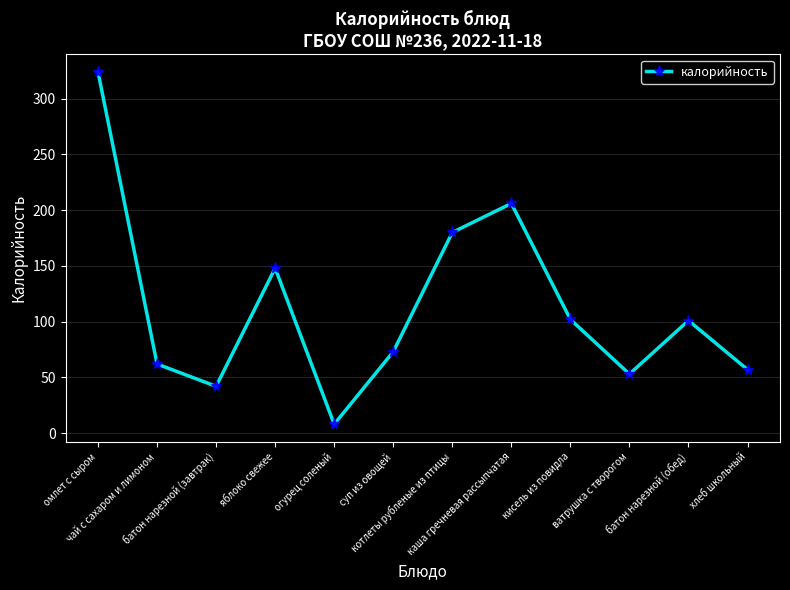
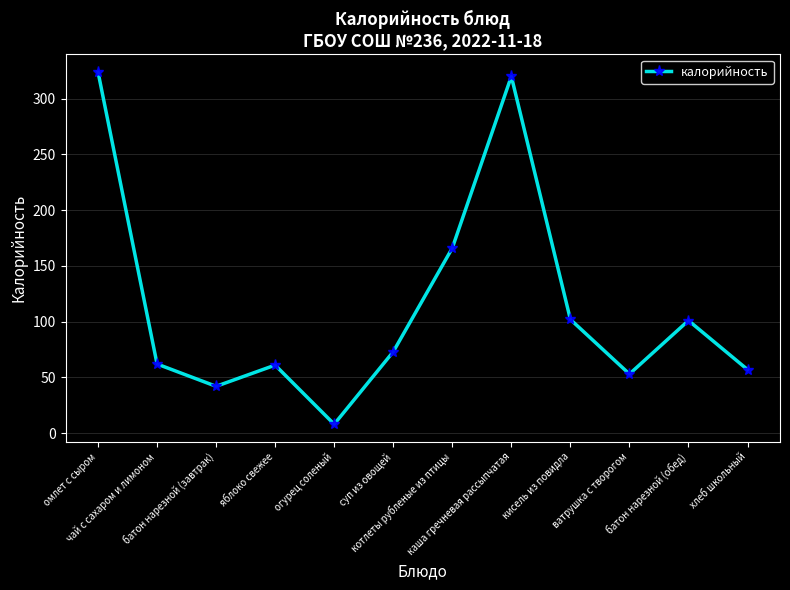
  {
    "омлет с сыром": 324,
    "чай с сахаром и лимоном": 62,
    "батон нарезной (завтрак)": 42,
-   "яблоко свежее": 148,
+   "яблоко свежее": 61,
    "огурец соленый": 8,
    "суп из овощей": 73,
-   "котлеты рубленые из птицы": 180,
-   "каша гречневая рассыпчатая": 206,
+   "котлеты рубленые из птицы": 166,
+   "каша гречневая рассыпчатая": 320,
    "кисель из повидла": 102,
    "ватрушка с творогом": 53,
    "батон нарезной (обед)": 101,
    "хлеб школьный": 57
  }
